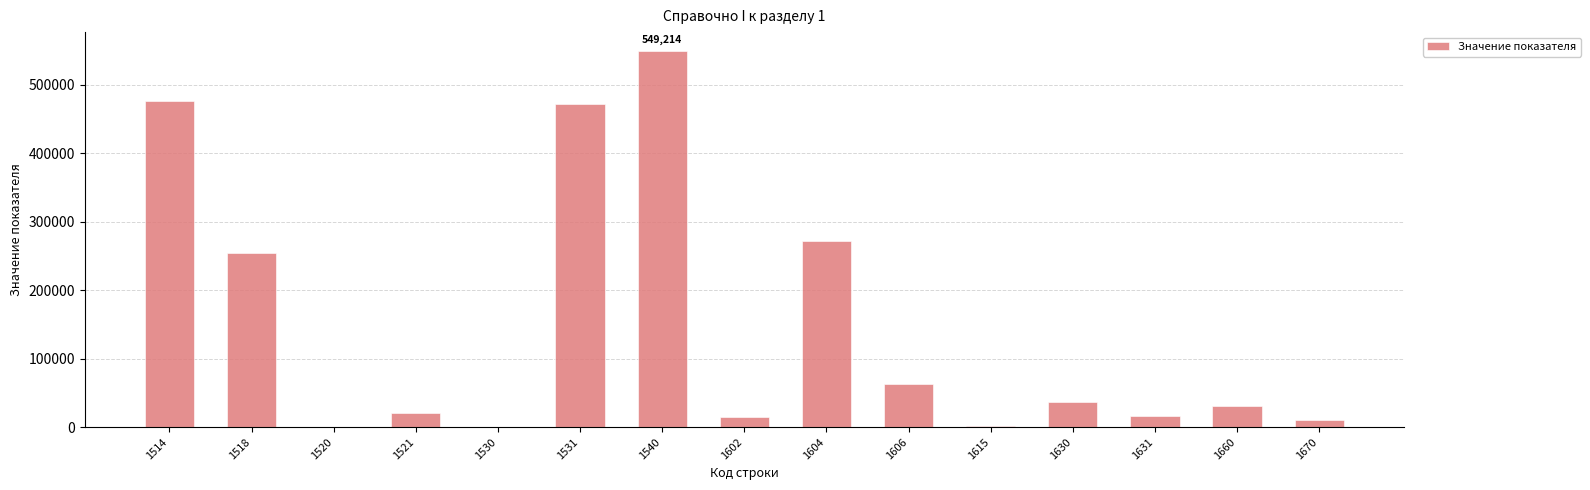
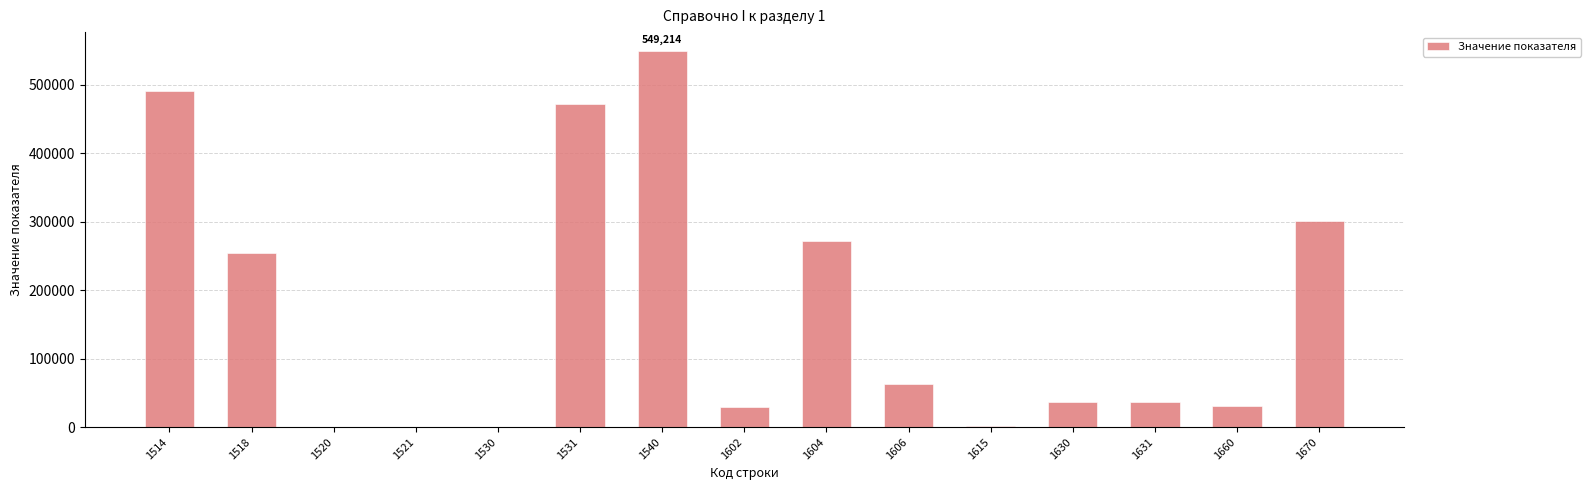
  {
-   "1514": 480000,
+   "1514": 490000,
    "1518": 250000,
-   "1521": 20000,
+   "1521": 0,
    "1531": 470000,
-   "1602": 10000,
+   "1602": 30000,
    "1604": 270000,
    "1606": 60000,
    "1630": 40000,
-   "1631": 20000,
+   "1631": 40000,
    "1660": 30000,
-   "1670": 10000
+   "1670": 300000
  }
